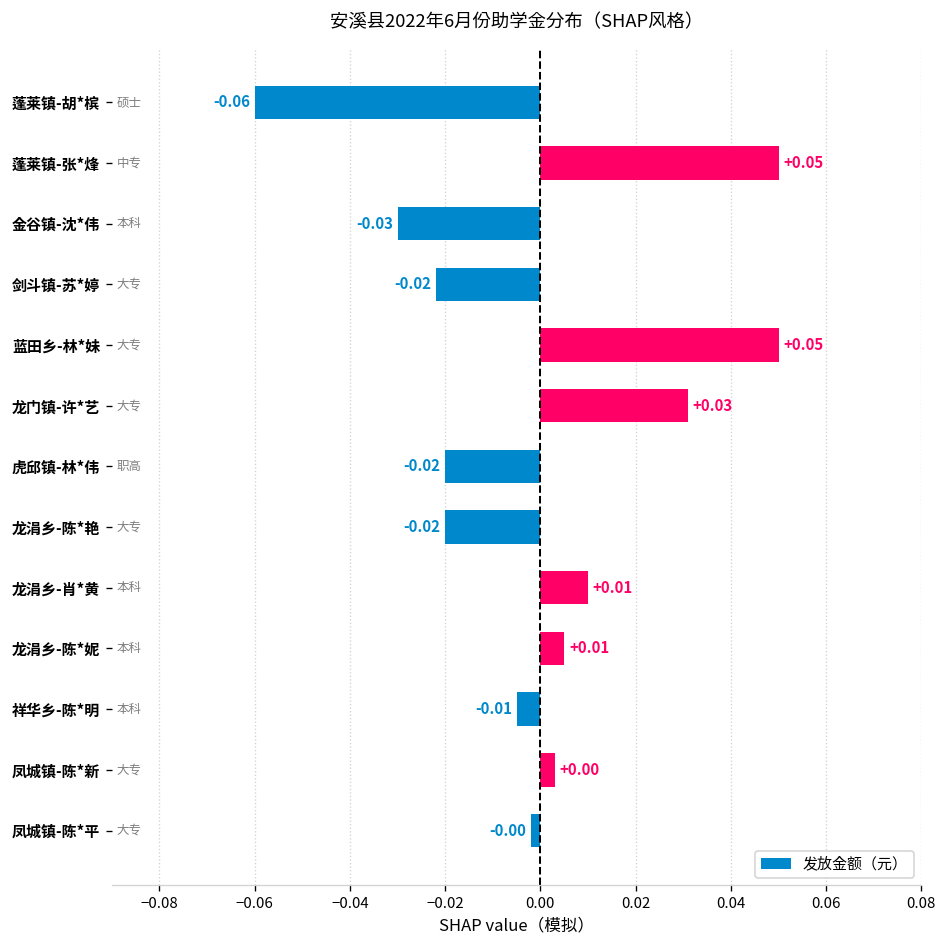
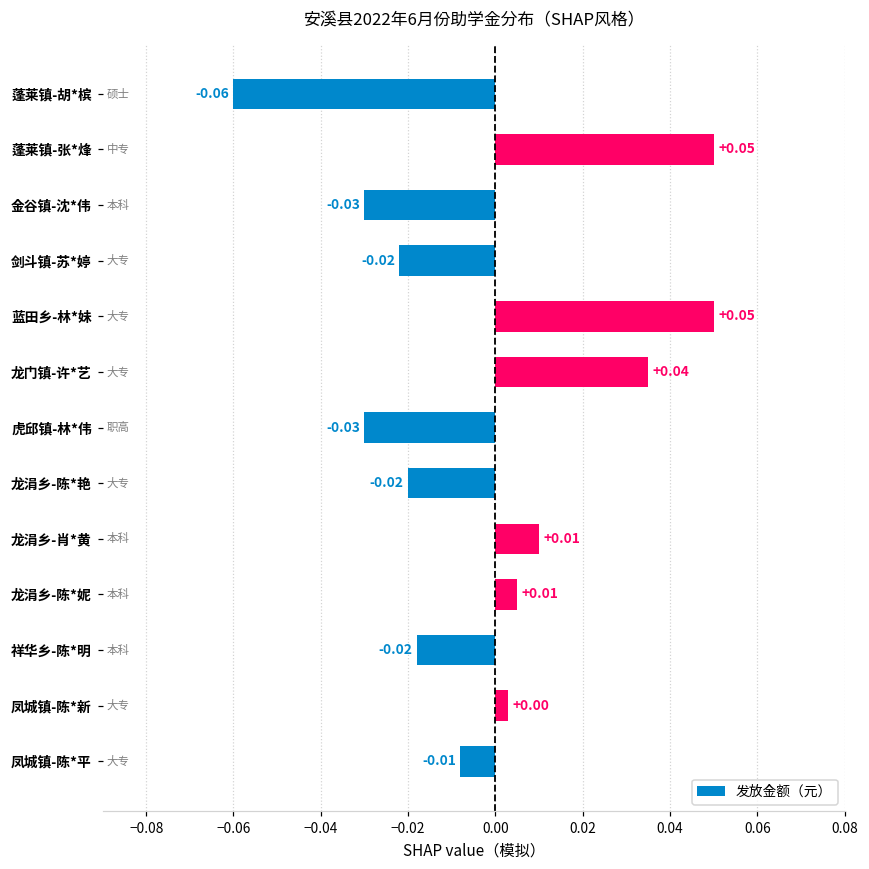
  {
    "蓬莱镇-胡*槟": "-0.06",
    "蓬莱镇-张*烽": "+0.05",
    "金谷镇-沈*伟": "-0.03",
    "剑斗镇-苏*婷": "-0.02",
    "蓝田乡-林*妹": "+0.05",
-   "龙门镇-许*艺": "+0.03",
-   "虎邱镇-林*伟": "-0.02",
+   "龙门镇-许*艺": "+0.04",
+   "虎邱镇-林*伟": "-0.03",
    "龙涓乡-陈*艳": "-0.02",
    "龙涓乡-肖*黄": "+0.01",
    "龙涓乡-陈*妮": "+0.01",
-   "祥华乡-陈*明": "-0.01",
+   "祥华乡-陈*明": "-0.02",
    "凤城镇-陈*新": "+0.00",
-   "凤城镇-陈*平": "-0.00"
+   "凤城镇-陈*平": "-0.01"
  }
